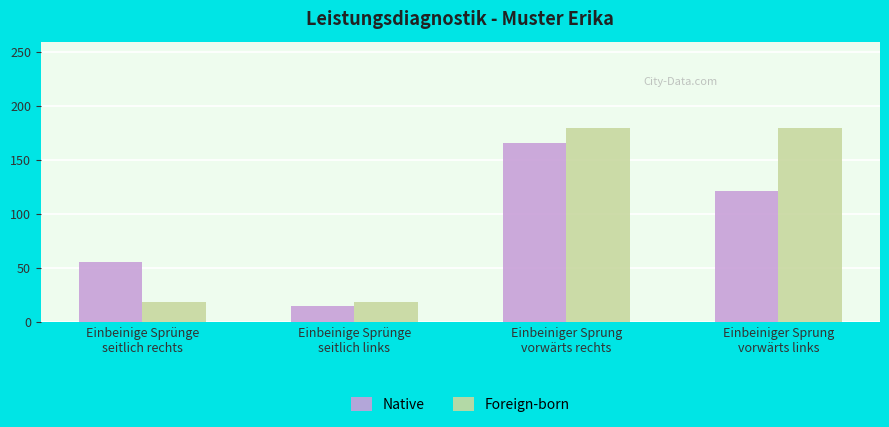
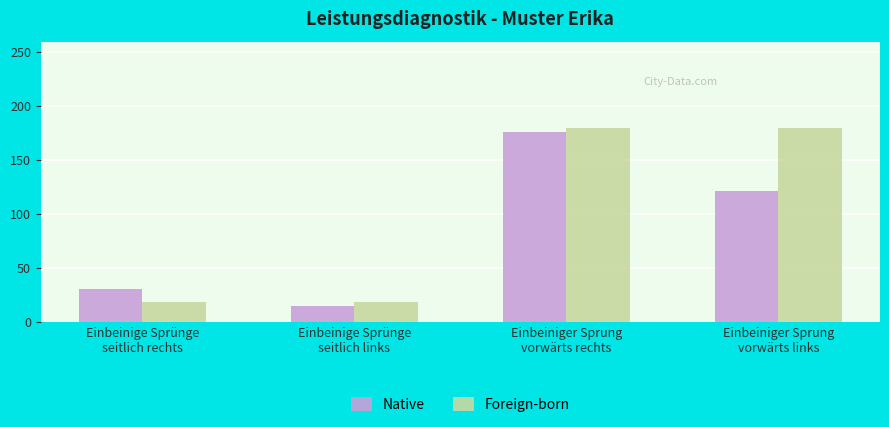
  {
    "Native": {
-     "Einbeinige Sprünge seitlich rechts": 56,
+     "Einbeinige Sprünge seitlich rechts": 31,
      "Einbeinige Sprünge seitlich links": 15,
-     "Einbeiniger Sprung vorwärts rechts": 166,
+     "Einbeiniger Sprung vorwärts rechts": 176,
      "Einbeiniger Sprung vorwärts links": 122
    },
    "Foreign-born": {
      "Einbeinige Sprünge seitlich rechts": 19,
      "Einbeinige Sprünge seitlich links": 19,
      "Einbeiniger Sprung vorwärts rechts": 180,
      "Einbeiniger Sprung vorwärts links": 180
    }
  }
